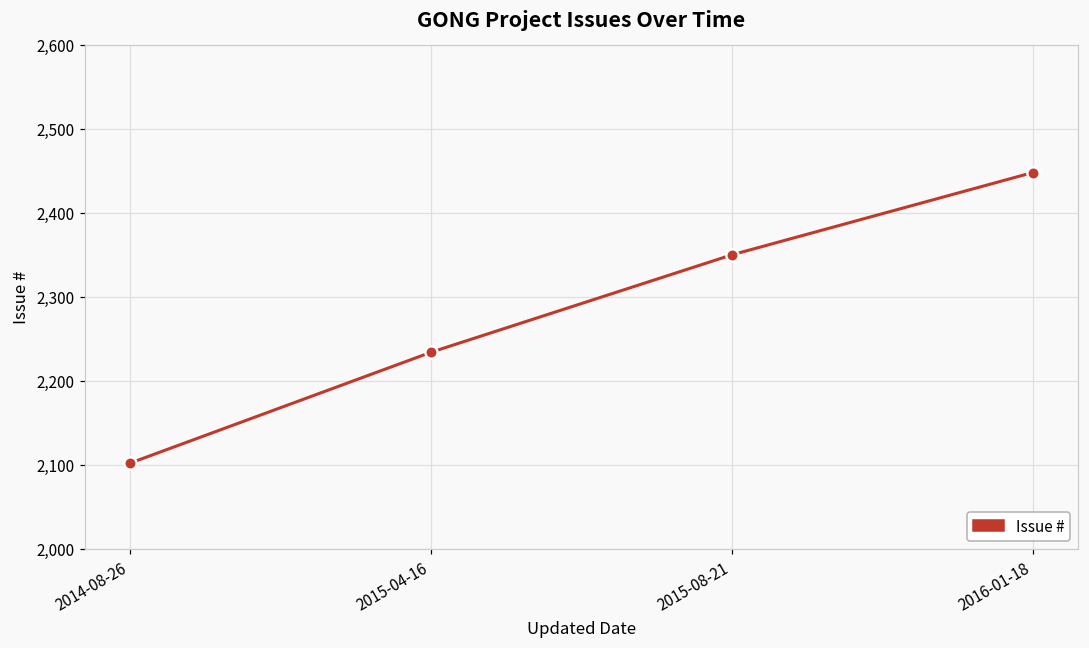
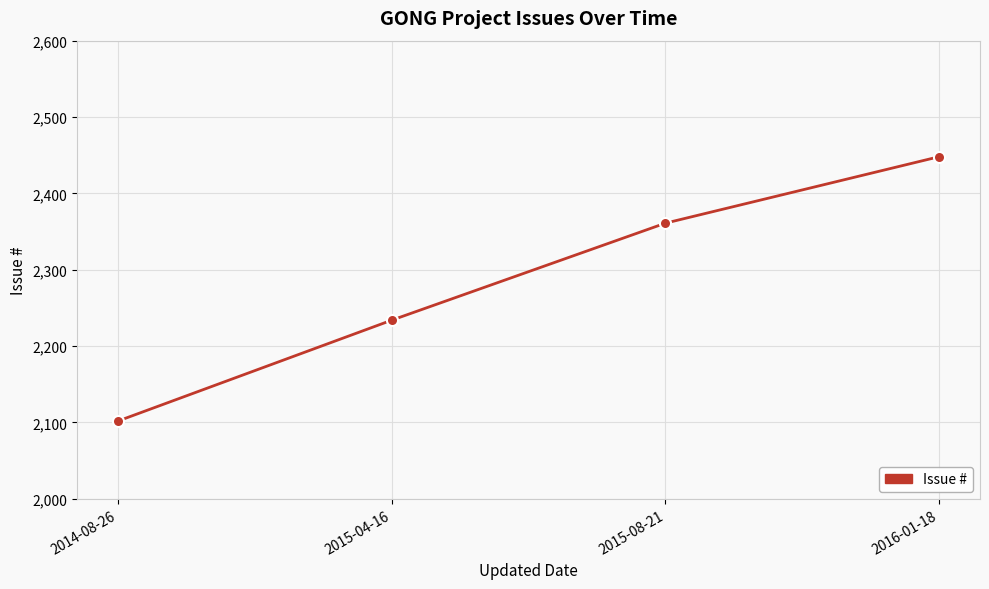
  {
    "2014-08-26": "2,100",
    "2015-04-16": "2,230",
-   "2015-08-21": "2,350",
+   "2015-08-21": "2,360",
    "2016-01-18": "2,450"
  }
